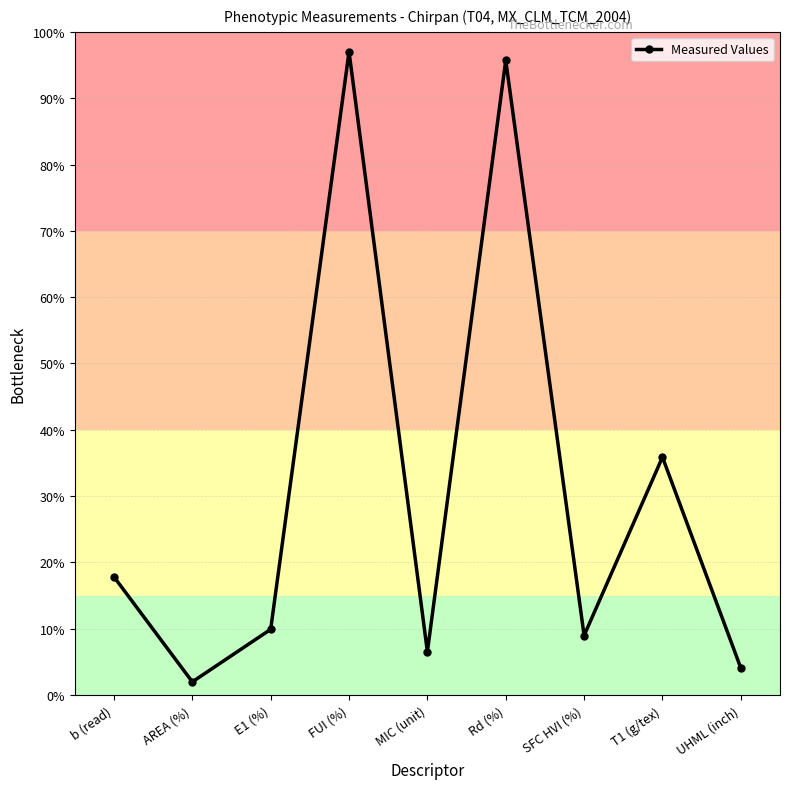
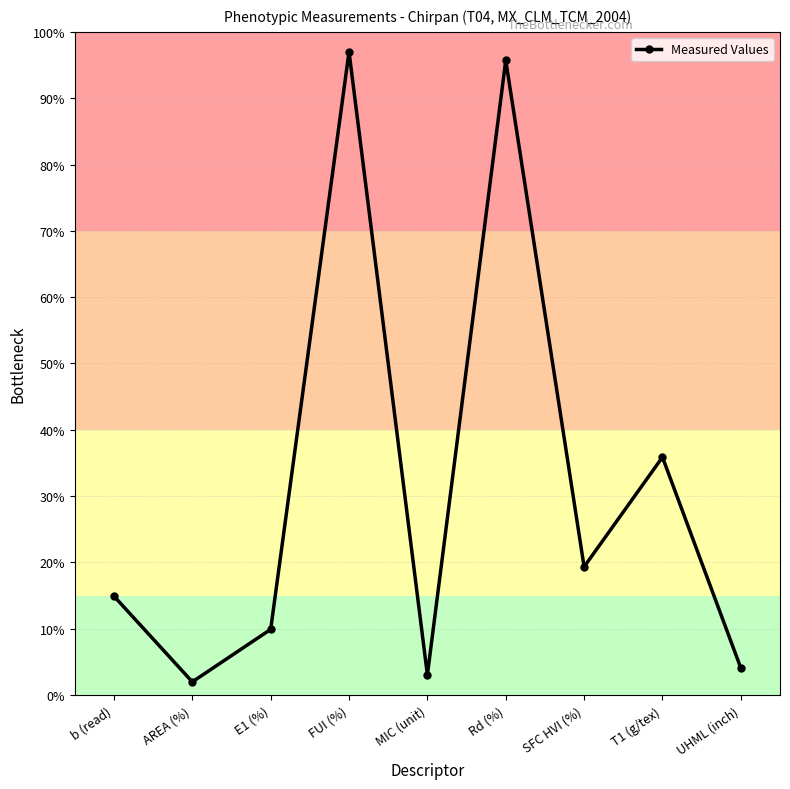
  {
-   "b (read)": "18%",
+   "b (read)": "15%",
    "AREA (%)": "2%",
    "E1 (%)": "10%",
    "FUI (%)": "97%",
-   "MIC (unit)": "7%",
+   "MIC (unit)": "3%",
    "Rd (%)": "96%",
-   "SFC HVI (%)": "9%",
+   "SFC HVI (%)": "19%",
    "T1 (g/tex)": "36%",
    "UHML (inch)": "4%"
  }
